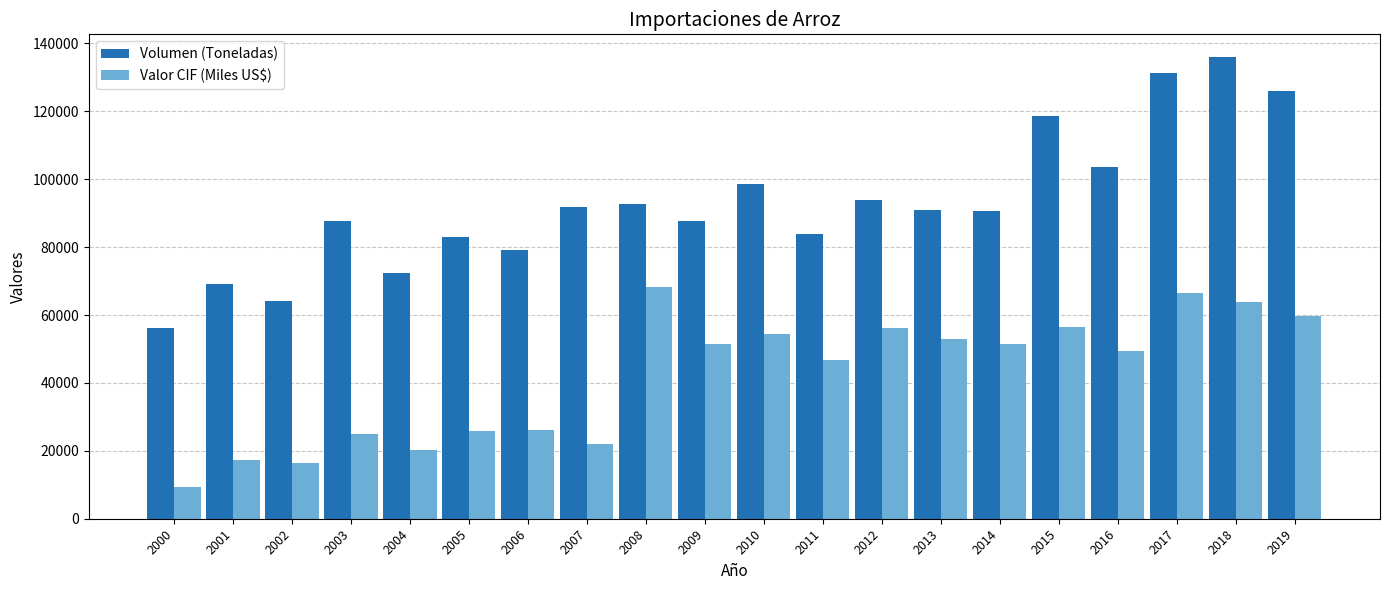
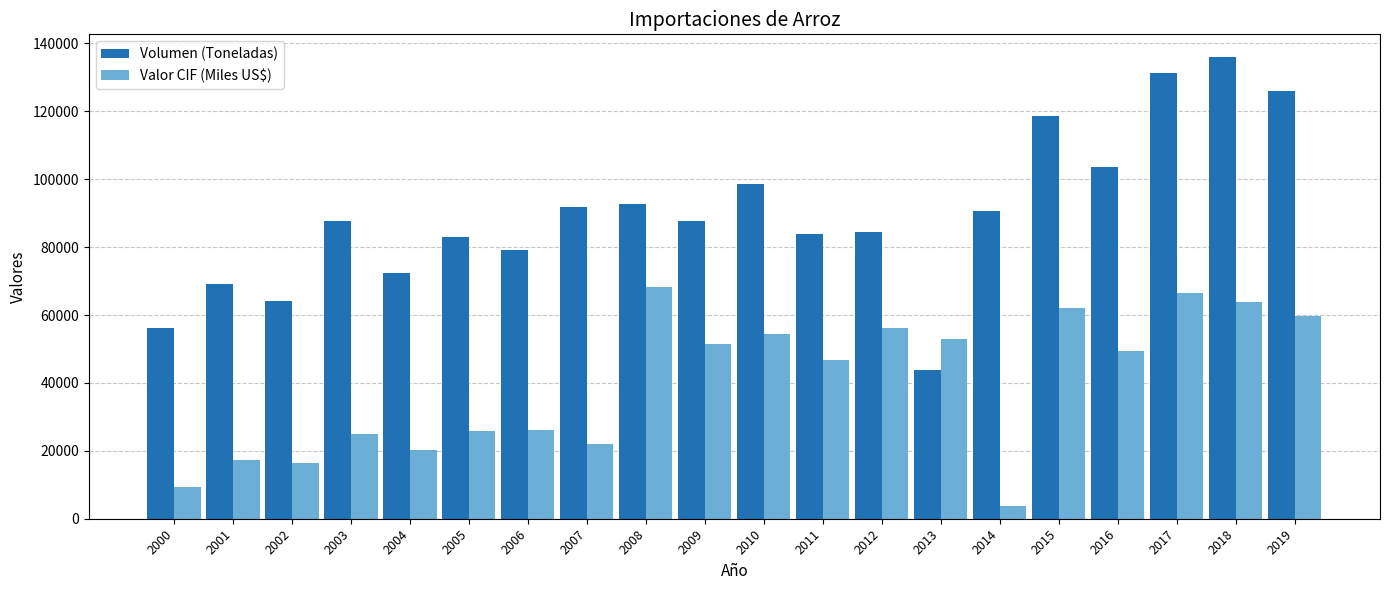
  {
    "Volumen (Toneladas)": {
      "2000": 56000,
      "2001": 69000,
      "2002": 64000,
      "2003": 88000,
      "2004": 72000,
      "2005": 83000,
      "2006": 79000,
      "2007": 92000,
      "2008": 93000,
      "2009": 88000,
      "2010": 99000,
      "2011": 84000,
-     "2012": 94000,
-     "2013": 91000,
+     "2012": 84000,
+     "2013": 44000,
      "2014": 91000,
      "2015": 119000,
      "2016": 104000,
      "2017": 131000,
      "2018": 136000,
      "2019": 126000
    },
    "Valor CIF (Miles US$)": {
      "2000": 9000,
      "2001": 17000,
      "2002": 16000,
      "2003": 25000,
      "2004": 20000,
      "2005": 26000,
      "2006": 26000,
      "2007": 22000,
      "2008": 68000,
      "2009": 51000,
      "2010": 55000,
      "2011": 47000,
      "2012": 56000,
      "2013": 53000,
-     "2014": 51000,
-     "2015": 57000,
+     "2014": 4000,
+     "2015": 62000,
      "2016": 49000,
      "2017": 66000,
      "2018": 64000,
      "2019": 60000
    }
  }
